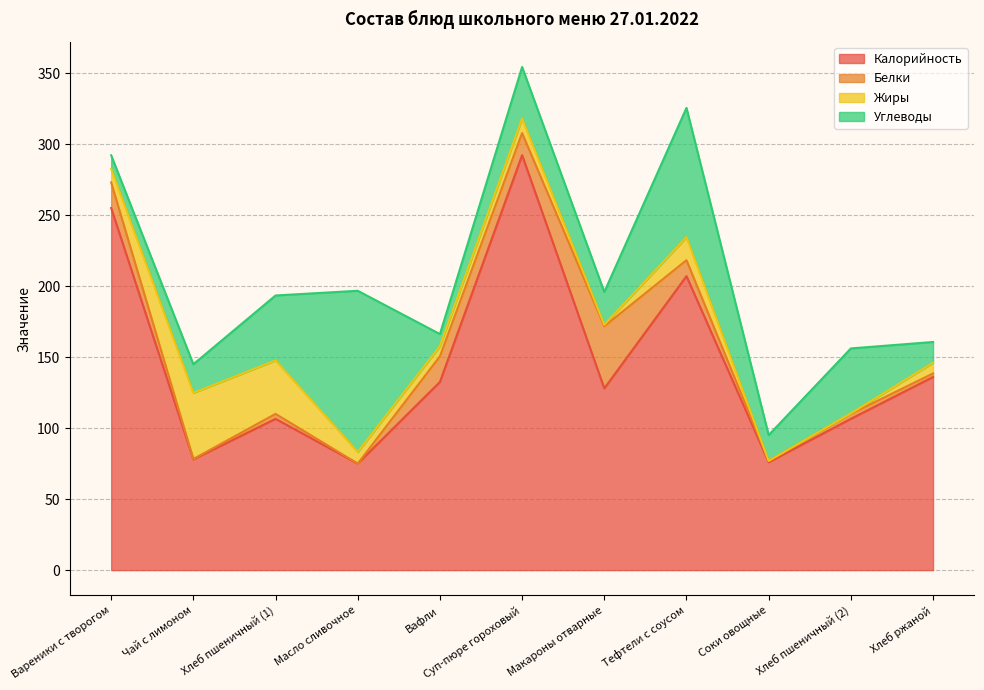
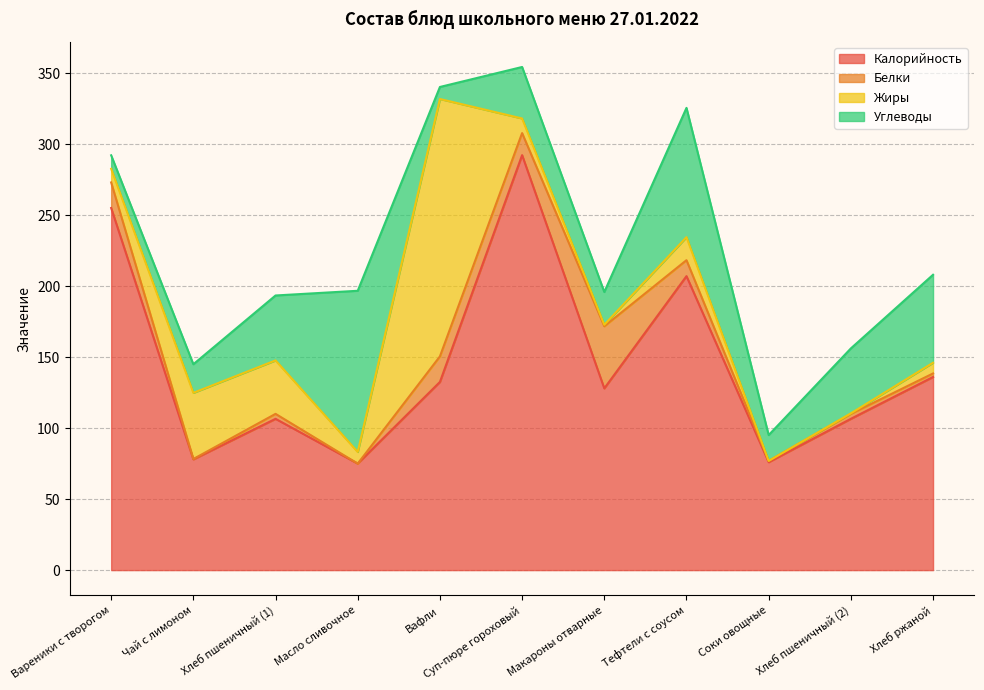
  {
    "Жиры": {
      "Вареники с творогом": 10,
      "Чай с лимоном": 47,
      "Хлеб пшеничный (1)": 38,
      "Масло сливочное": 8,
-     "Вафли": 7,
+     "Вафли": 181,
      "Суп-пюре гороховый": 10,
      "Тефтели с соусом": 16,
      "Хлеб ржаной": 8
    },
    "Углеводы": {
      "Вареники с творогом": 10,
      "Чай с лимоном": 20,
      "Хлеб пшеничный (1)": 46,
      "Масло сливочное": 113,
      "Вафли": 8,
      "Суп-пюре гороховый": 36,
      "Макароны отварные": 23,
      "Тефтели с соусом": 91,
      "Соки овощные": 18,
      "Хлеб пшеничный (2)": 46,
-     "Хлеб ржаной": 15
+     "Хлеб ржаной": 62
    }
  }
